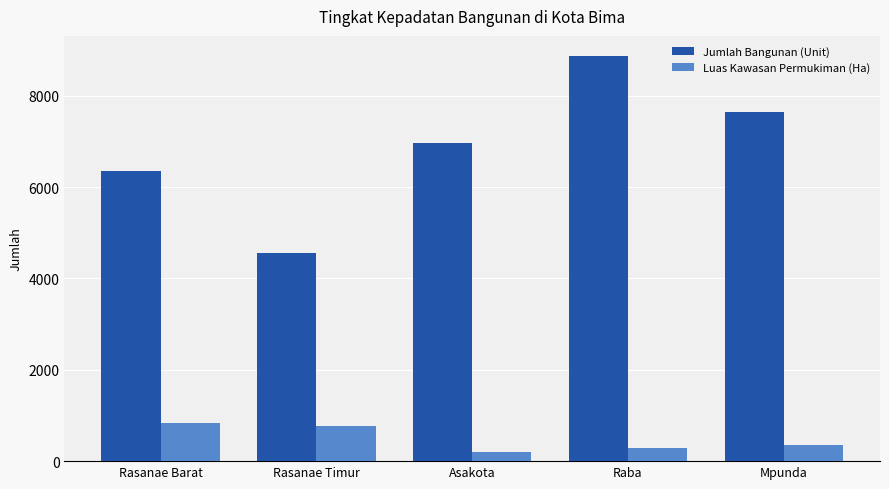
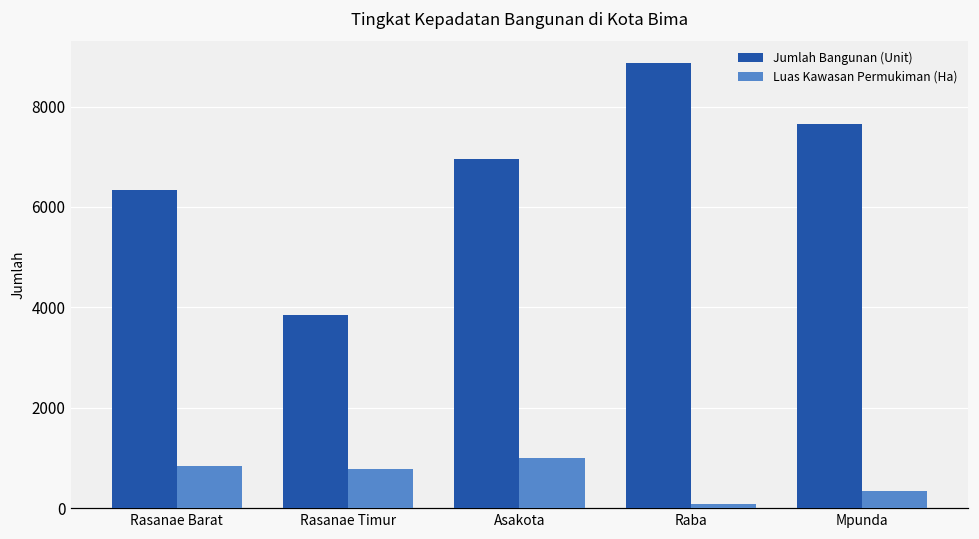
  {
    "Jumlah Bangunan (Unit)": {
      "Rasanae Barat": 6300,
-     "Rasanae Timur": 4600,
+     "Rasanae Timur": 3800,
      "Asakota": 7000,
      "Raba": 8900,
      "Mpunda": 7600
    },
    "Luas Kawasan Permukiman (Ha)": {
      "Rasanae Barat": 800,
      "Rasanae Timur": 800,
-     "Asakota": 200,
-     "Raba": 300,
+     "Asakota": 1000,
+     "Raba": 100,
      "Mpunda": 300
    }
  }
